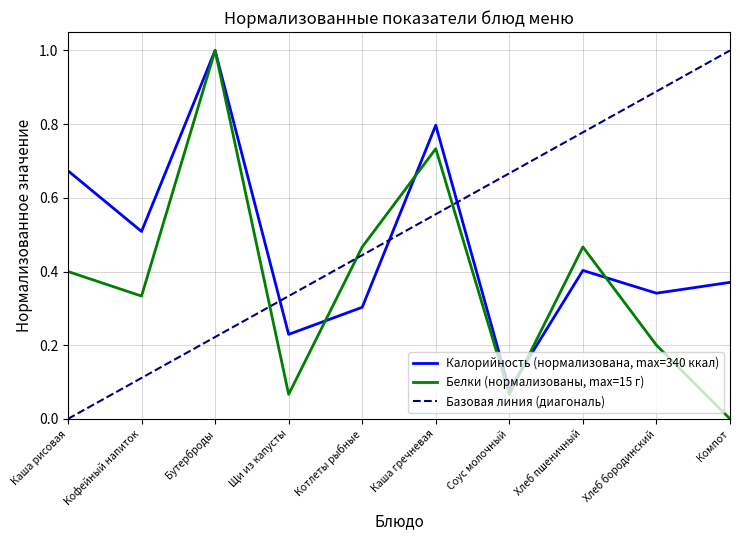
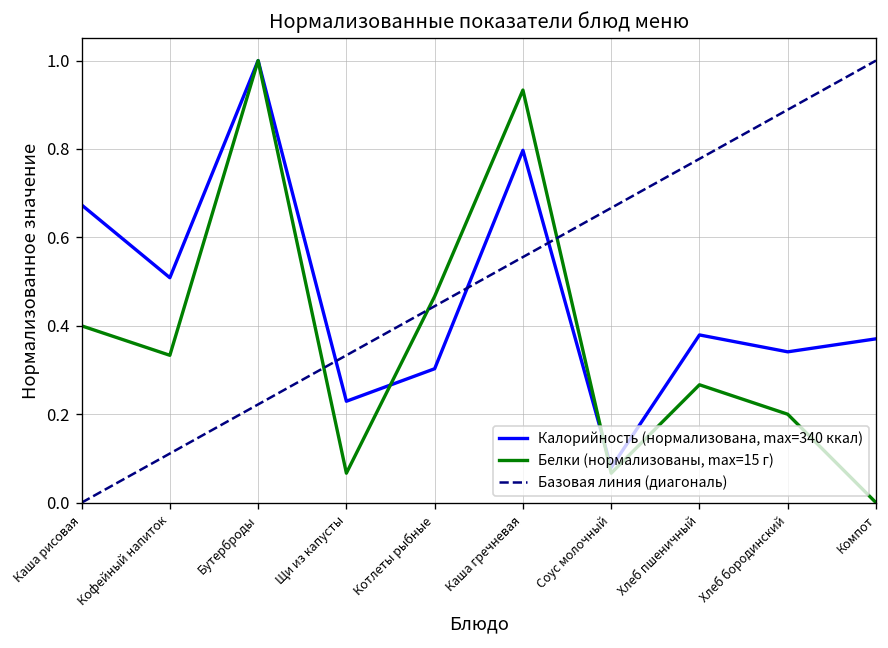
  {
    "Калорийность (нормализована, max=340 ккал)": {
      "Каша рисовая": 0.67,
      "Кофейный напиток": 0.51,
      "Щи из капусты": 0.23,
      "Котлеты рыбные": 0.30,
      "Каша гречневая": 0.80,
-     "Хлеб пшеничный": 0.40,
+     "Хлеб пшеничный": 0.38,
      "Хлеб бородинский": 0.34,
      "Компот": 0.37
    },
    "Белки (нормализованы, max=15 г)": {
      "Каша рисовая": 0.40,
      "Кофейный напиток": 0.33,
      "Щи из капусты": 0.07,
      "Котлеты рыбные": 0.47,
-     "Каша гречневая": 0.73,
-     "Хлеб пшеничный": 0.47,
+     "Каша гречневая": 0.93,
+     "Хлеб пшеничный": 0.27,
      "Хлеб бородинский": 0.20,
      "Компот": 0.00
    },
    "Базовая линия (диагональ)": {
      "Каша рисовая": 0.00,
      "Компот": 1.00
    }
  }
